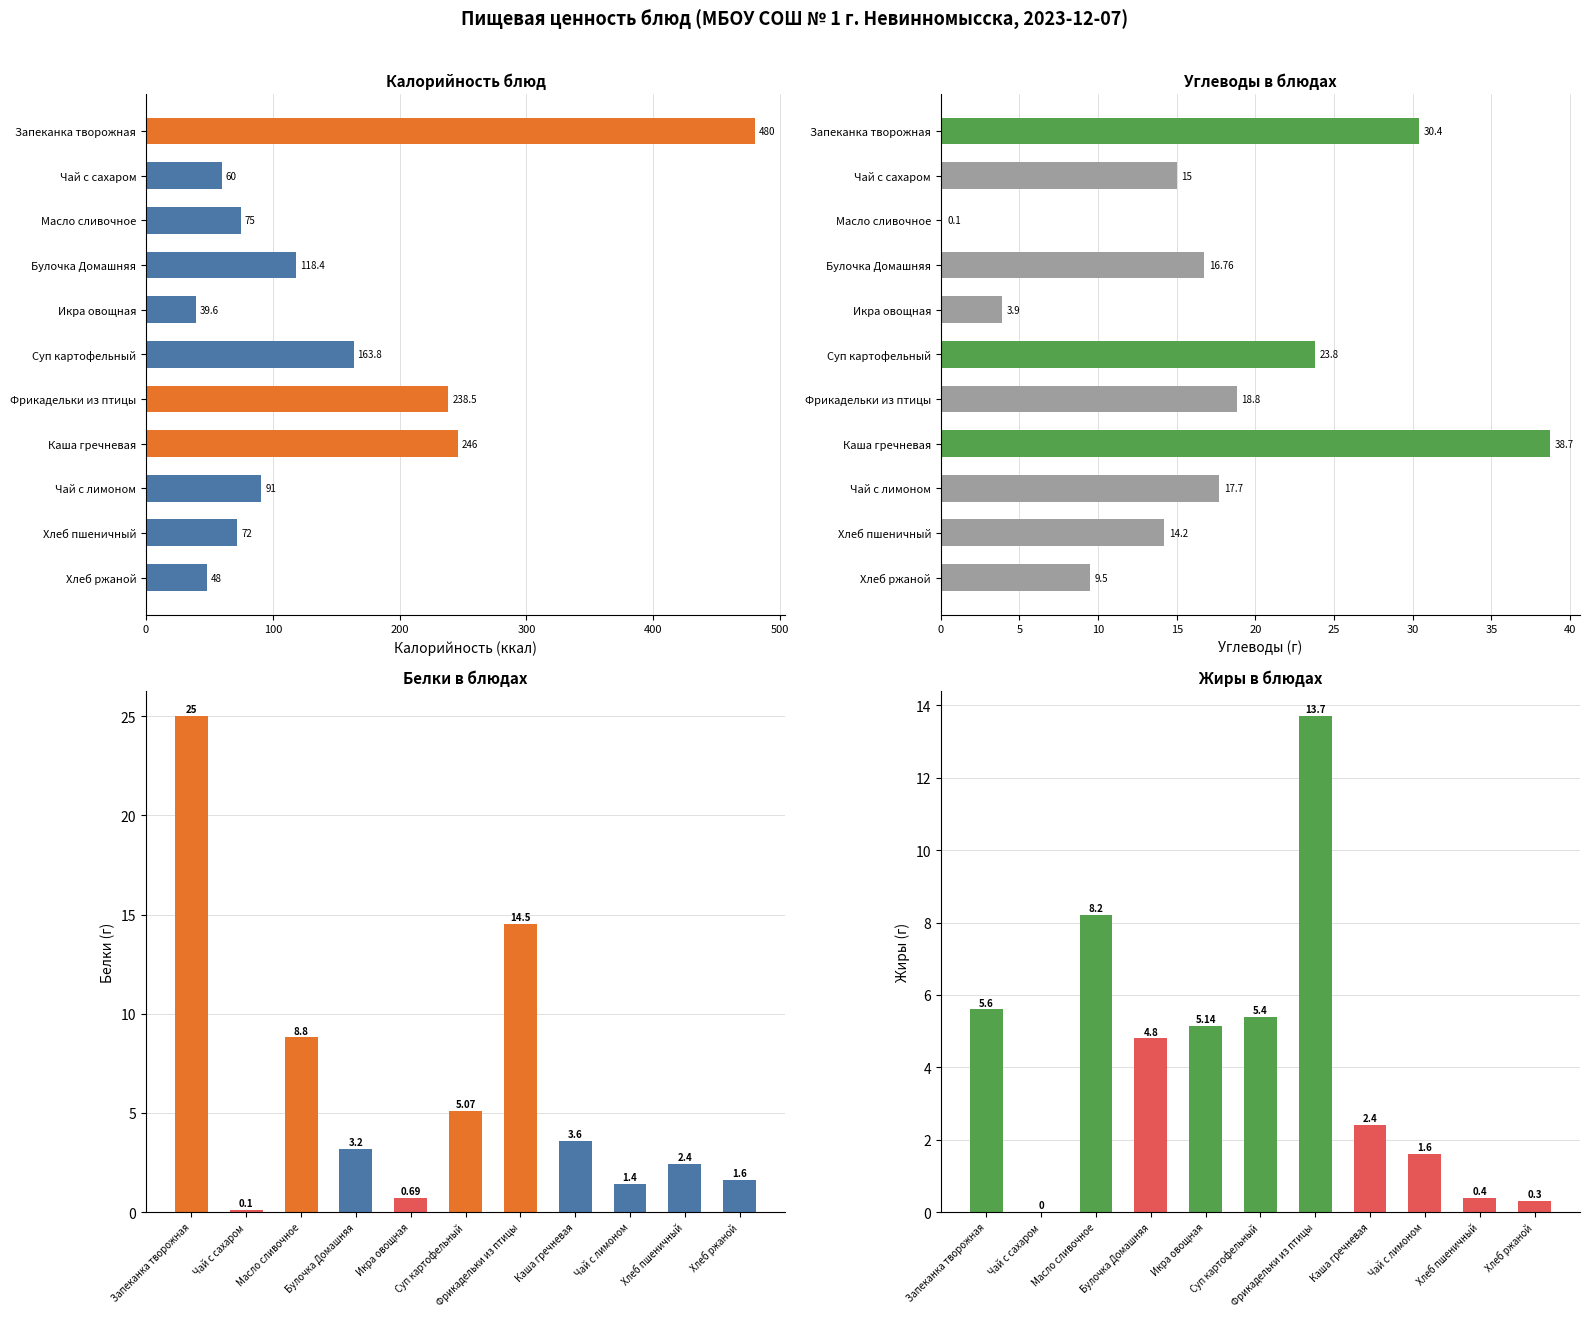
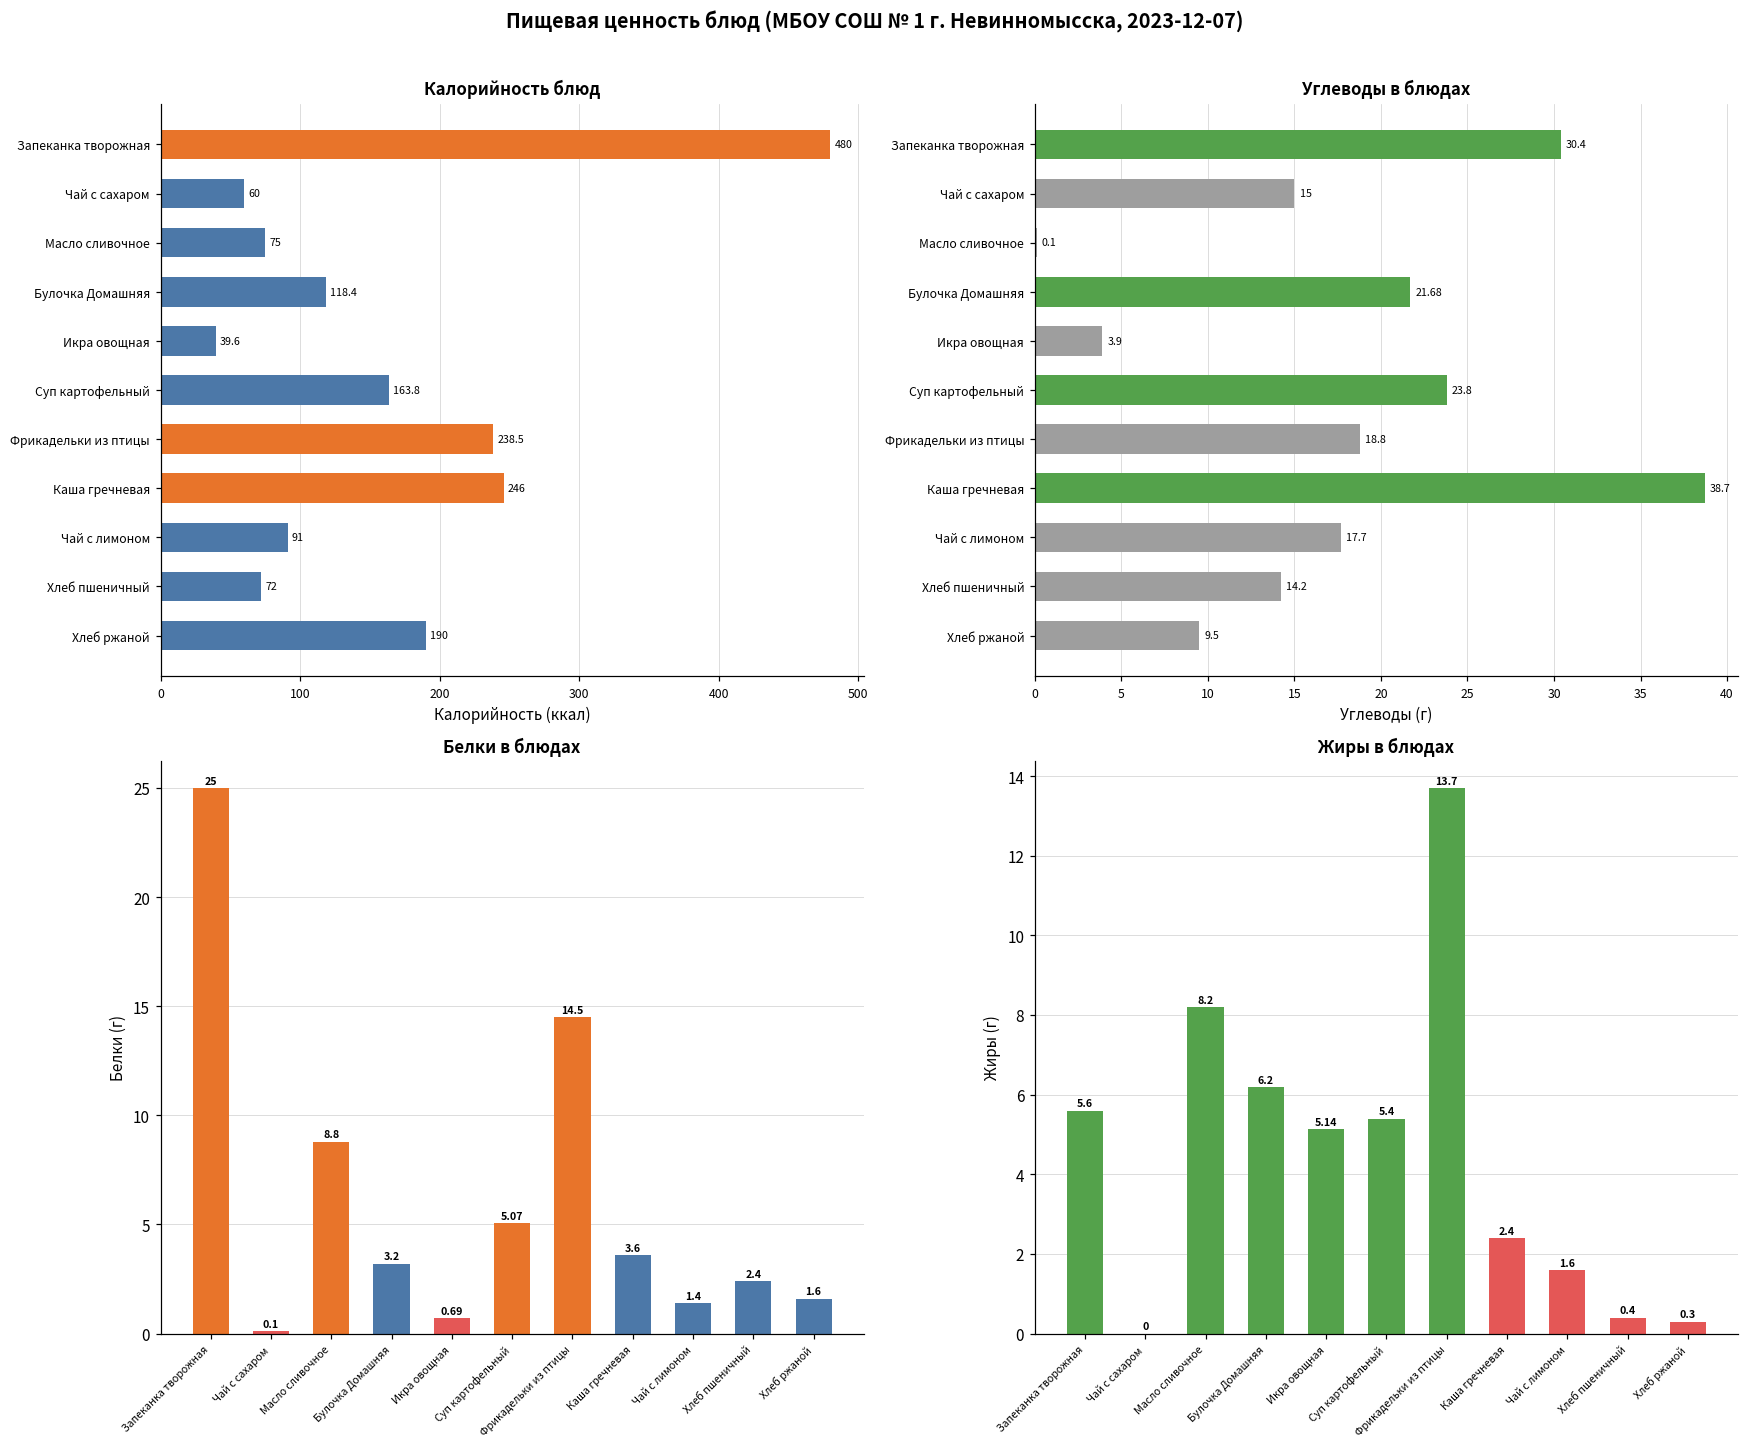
  {
    "Калорийность блюд": {
      "Запеканка творожная": 480,
      "Чай с сахаром": 60,
      "Масло сливочное": 75,
      "Булочка Домашняя": 118.4,
      "Икра овощная": 39.6,
      "Суп картофельный": 163.8,
      "Фрикадельки из птицы": 238.5,
      "Каша гречневая": 246,
      "Чай с лимоном": 91,
      "Хлеб пшеничный": 72,
-     "Хлеб ржаной": 48
+     "Хлеб ржаной": 190
    },
    "Углеводы в блюдах": {
      "Запеканка творожная": 30.4,
      "Чай с сахаром": 15,
      "Масло сливочное": 0.1,
-     "Булочка Домашняя": 16.76,
+     "Булочка Домашняя": 21.68,
      "Икра овощная": 3.9,
      "Суп картофельный": 23.8,
      "Фрикадельки из птицы": 18.8,
      "Каша гречневая": 38.7,
      "Чай с лимоном": 17.7,
      "Хлеб пшеничный": 14.2,
      "Хлеб ржаной": 9.5
    },
    "Белки в блюдах": {
      "Запеканка творожная": 25,
      "Чай с сахаром": 0.1,
      "Масло сливочное": 8.8,
      "Булочка Домашняя": 3.2,
      "Икра овощная": 0.69,
      "Суп картофельный": 5.07,
      "Фрикадельки из птицы": 14.5,
      "Каша гречневая": 3.6,
      "Чай с лимоном": 1.4,
      "Хлеб пшеничный": 2.4,
      "Хлеб ржаной": 1.6
    },
    "Жиры в блюдах": {
      "Запеканка творожная": 5.6,
      "Чай с сахаром": 0,
      "Масло сливочное": 8.2,
-     "Булочка Домашняя": 4.8,
+     "Булочка Домашняя": 6.2,
      "Икра овощная": 5.14,
      "Суп картофельный": 5.4,
      "Фрикадельки из птицы": 13.7,
      "Каша гречневая": 2.4,
      "Чай с лимоном": 1.6,
      "Хлеб пшеничный": 0.4,
      "Хлеб ржаной": 0.3
    }
  }
